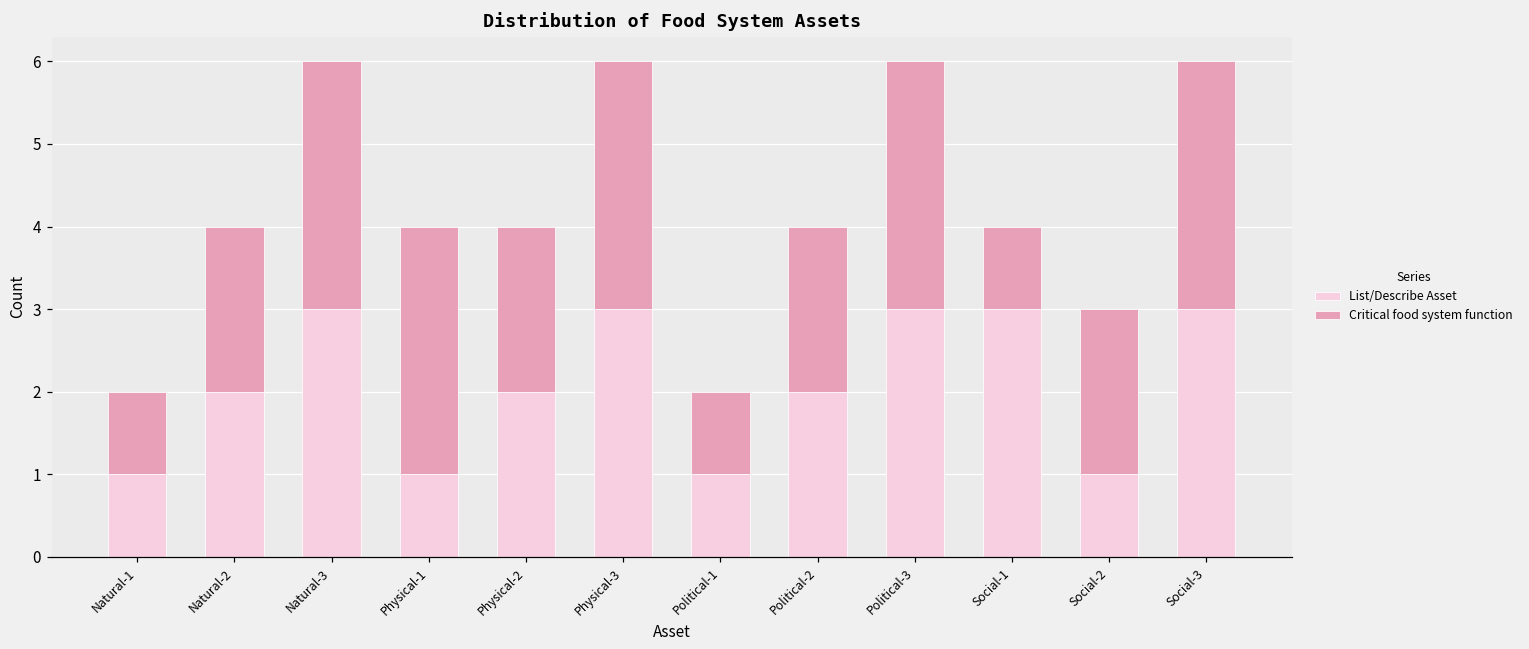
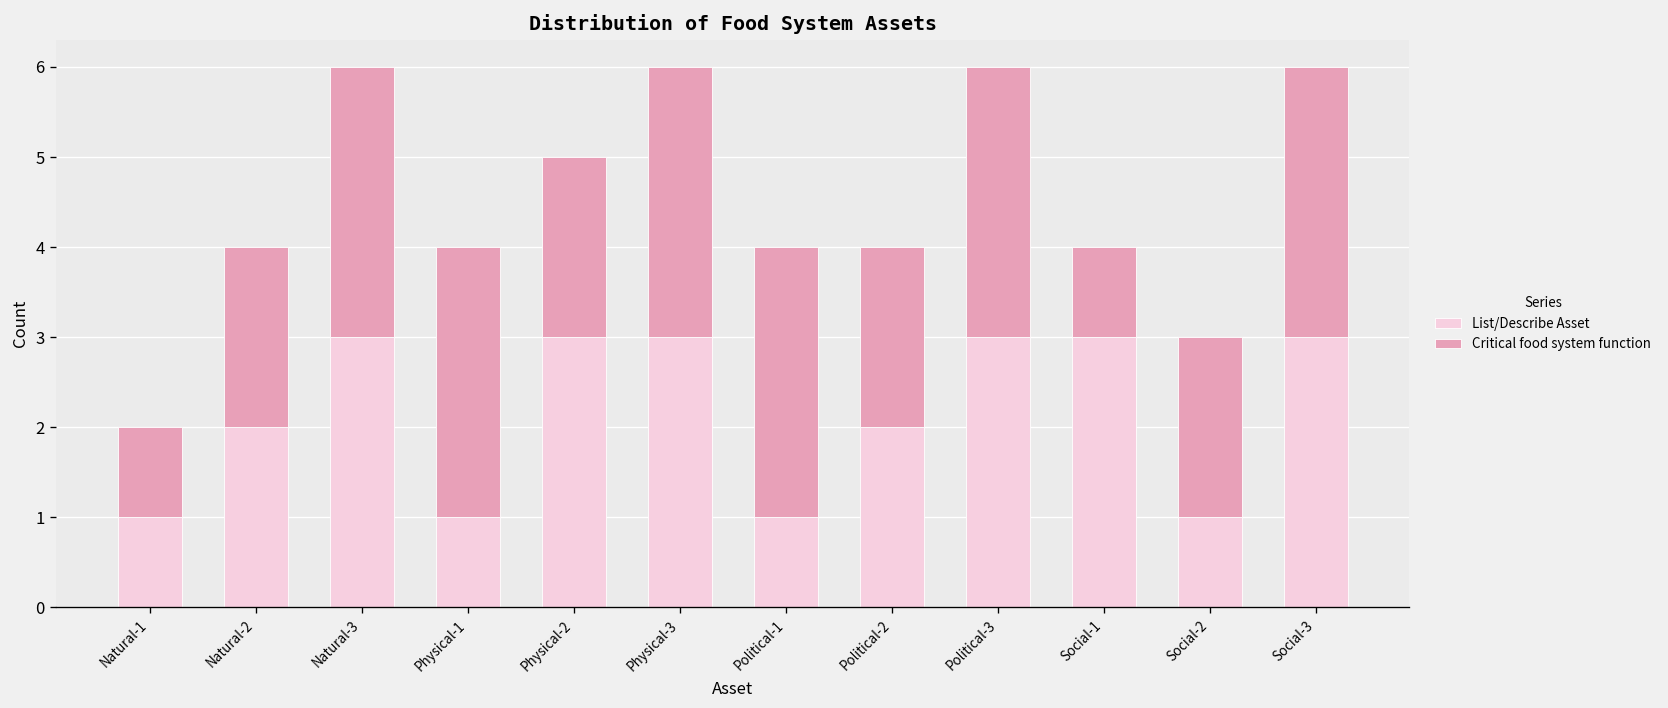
  {
    "List/Describe Asset": {
      "Natural-1": 1,
      "Natural-2": 2,
      "Natural-3": 3,
      "Physical-1": 1,
-     "Physical-2": 2,
+     "Physical-2": 3,
      "Physical-3": 3,
      "Political-1": 1,
      "Political-2": 2,
      "Political-3": 3,
      "Social-1": 3,
      "Social-2": 1,
      "Social-3": 3
    },
    "Critical food system function": {
      "Natural-1": 1,
      "Natural-2": 2,
      "Natural-3": 3,
      "Physical-1": 3,
      "Physical-2": 2,
      "Physical-3": 3,
-     "Political-1": 1,
+     "Political-1": 3,
      "Political-2": 2,
      "Political-3": 3,
      "Social-1": 1,
      "Social-2": 2,
      "Social-3": 3
    }
  }
